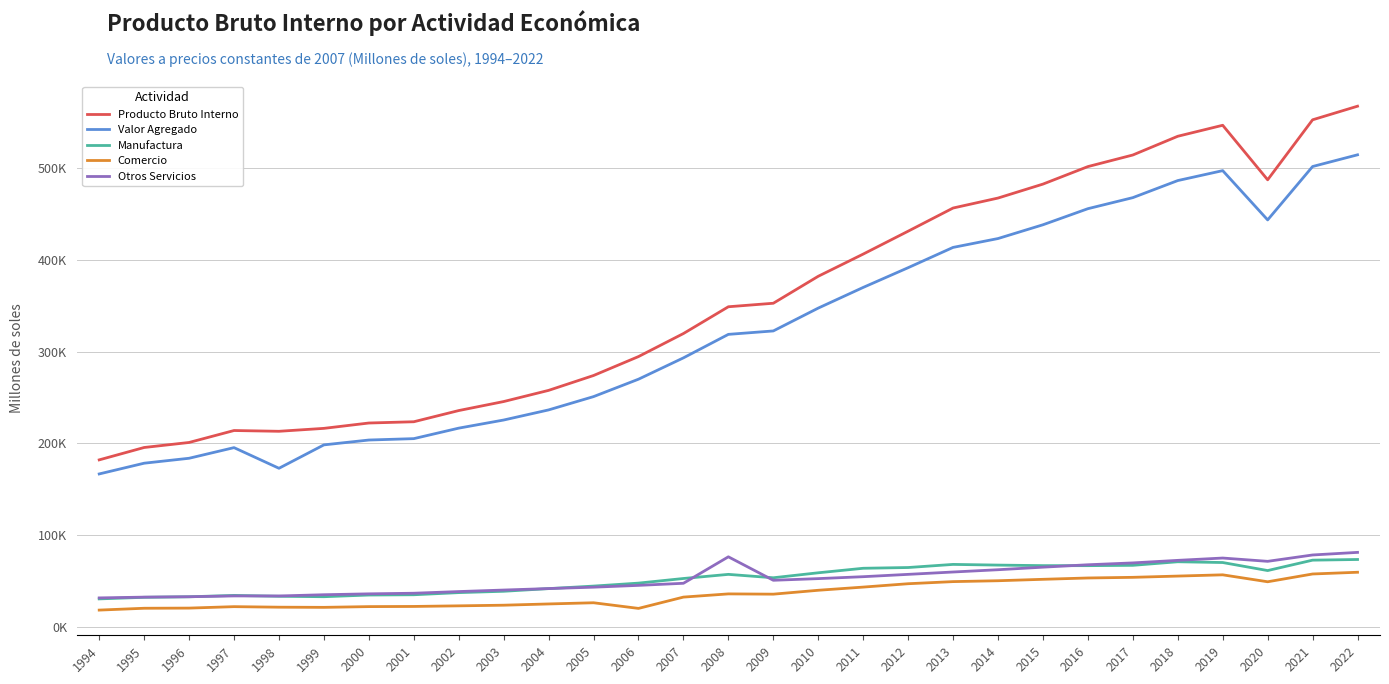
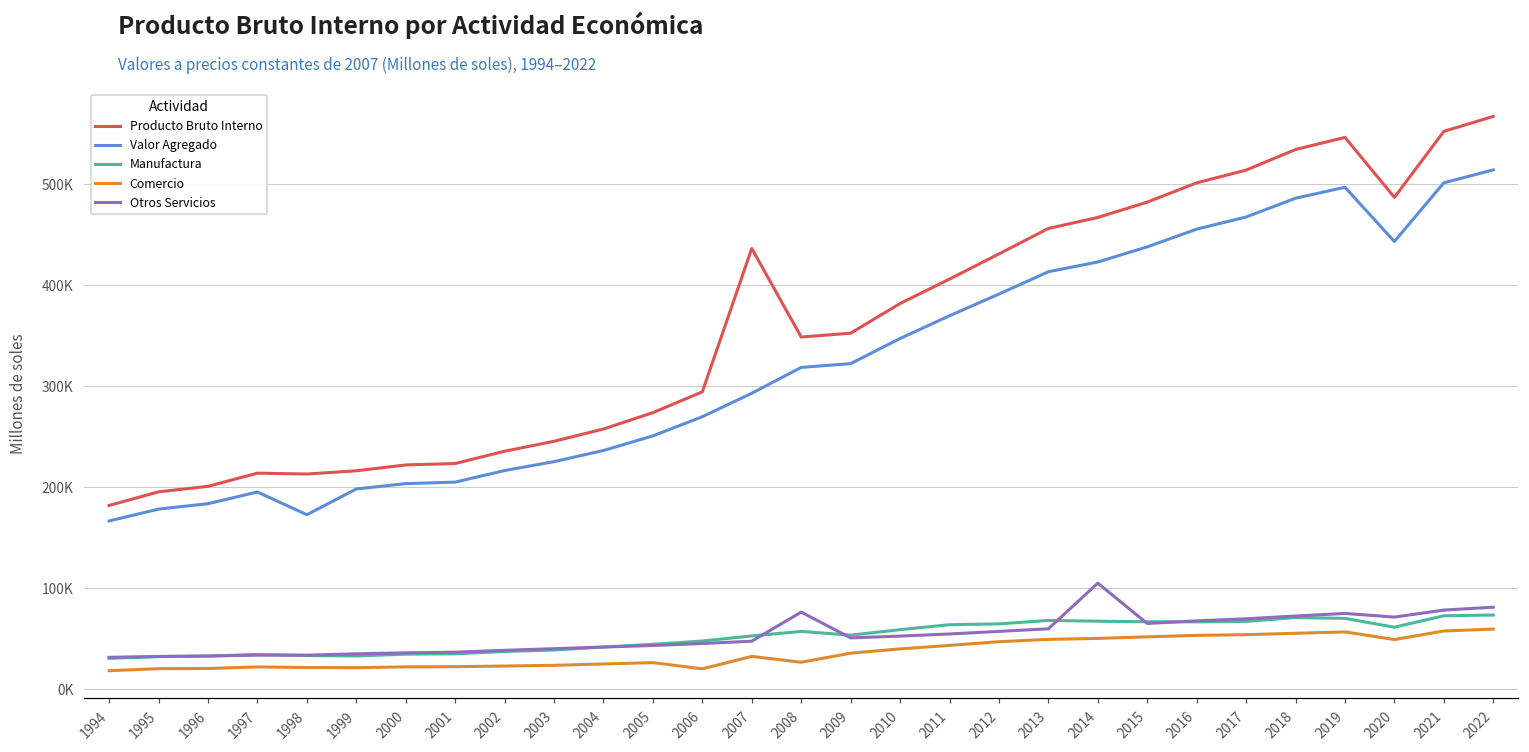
  {
    "Producto Bruto Interno": {
      "1994": 180000,
      "1995": 200000,
      "1996": 200000,
      "1997": 210000,
      "1998": 210000,
      "1999": 220000,
      "2000": 220000,
      "2001": 220000,
      "2002": 240000,
      "2003": 250000,
      "2004": 260000,
      "2005": 270000,
      "2006": 290000,
-     "2007": 320000,
+     "2007": 440000,
      "2008": 350000,
      "2009": 350000,
      "2010": 380000,
      "2011": 410000,
      "2012": 430000,
      "2013": 460000,
      "2014": 470000,
      "2015": 480000,
      "2016": 500000,
      "2017": 510000,
      "2018": 530000,
      "2019": 550000,
      "2020": 490000,
      "2021": 550000,
      "2022": 570000
    },
    "Valor Agregado": {
      "1994": 170000,
      "1995": 180000,
      "1996": 180000,
      "1997": 200000,
      "1998": 170000,
      "1999": 200000,
      "2000": 200000,
      "2001": 210000,
      "2002": 220000,
      "2003": 230000,
      "2004": 240000,
      "2005": 250000,
      "2006": 270000,
      "2007": 290000,
      "2008": 320000,
      "2009": 320000,
      "2010": 350000,
      "2011": 370000,
      "2012": 390000,
      "2013": 410000,
      "2014": 420000,
      "2015": 440000,
      "2016": 460000,
      "2017": 470000,
      "2018": 490000,
      "2019": 500000,
      "2020": 440000,
      "2021": 500000,
      "2022": 510000
    },
    "Manufactura": {
      "2007": 50000,
      "2008": 60000,
      "2010": 60000,
      "2011": 60000,
      "2012": 60000,
      "2013": 70000,
      "2014": 70000,
      "2019": 70000,
      "2020": 60000,
      "2021": 70000,
      "2022": 70000
    },
    "Comercio": {
      "1994": 20000,
      "1995": 20000,
      "1996": 20000,
      "1997": 20000,
      "1998": 20000,
      "1999": 20000,
      "2000": 20000,
      "2001": 20000,
      "2002": 20000,
      "2003": 20000,
      "2004": 30000,
      "2005": 30000,
      "2006": 20000,
      "2007": 30000,
-     "2008": 40000,
+     "2008": 30000,
      "2009": 40000,
      "2010": 40000,
      "2011": 40000,
      "2012": 50000,
      "2013": 50000,
      "2014": 50000,
      "2015": 50000,
      "2016": 50000,
      "2017": 50000,
      "2018": 60000,
      "2019": 60000,
      "2020": 50000,
      "2021": 60000,
      "2022": 60000
    },
    "Otros Servicios": {
      "2007": 50000,
      "2008": 80000,
      "2010": 50000,
      "2011": 50000,
      "2012": 60000,
      "2013": 60000,
-     "2014": 60000,
+     "2014": 110000,
      "2019": 80000,
      "2020": 70000,
      "2021": 80000,
      "2022": 80000
    }
  }
